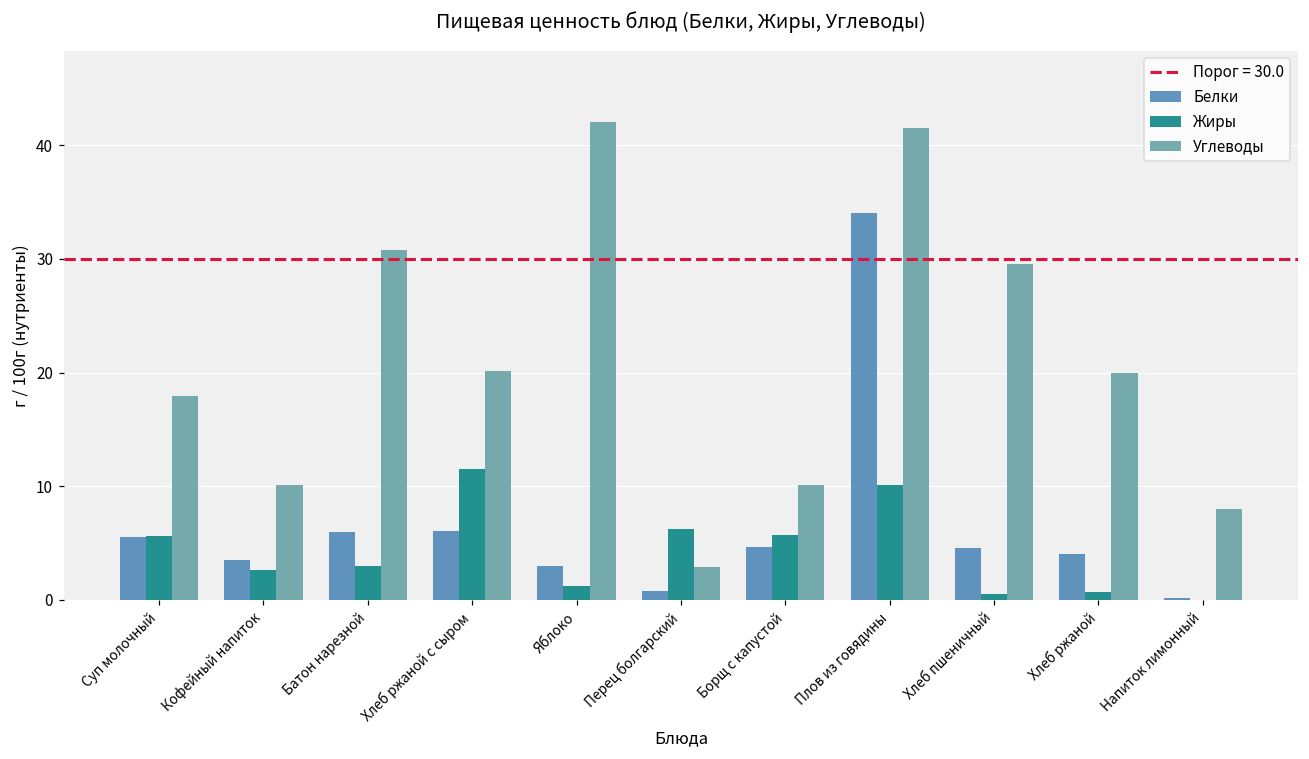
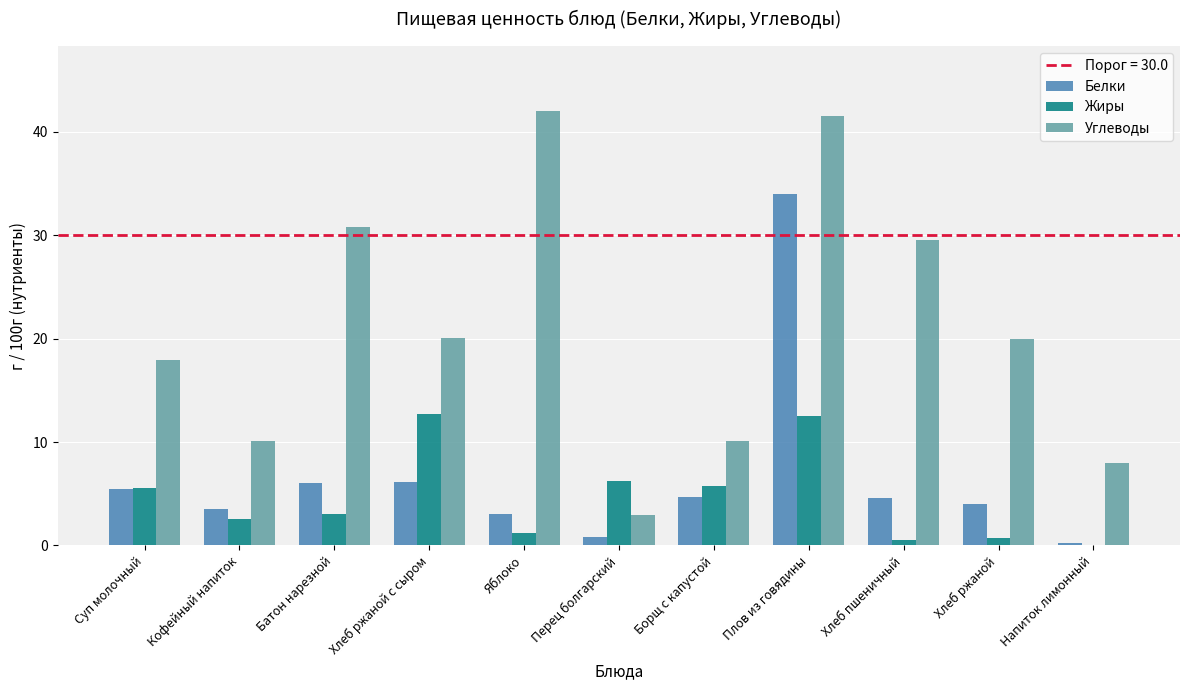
  {
    "Жиры": {
      "Суп молочный": 5.6,
      "Кофейный напиток": 2.6,
      "Батон нарезной": 3.0,
-     "Хлеб ржаной с сыром": 11.5,
+     "Хлеб ржаной с сыром": 12.7,
      "Яблоко": 1.2,
      "Перец болгарский": 6.2,
      "Борщ с капустой": 5.7,
-     "Плов из говядины": 10.1,
+     "Плов из говядины": 12.5,
      "Хлеб пшеничный": 0.5,
      "Хлеб ржаной": 0.7,
      "Напиток лимонный": 0.0
    }
  }
